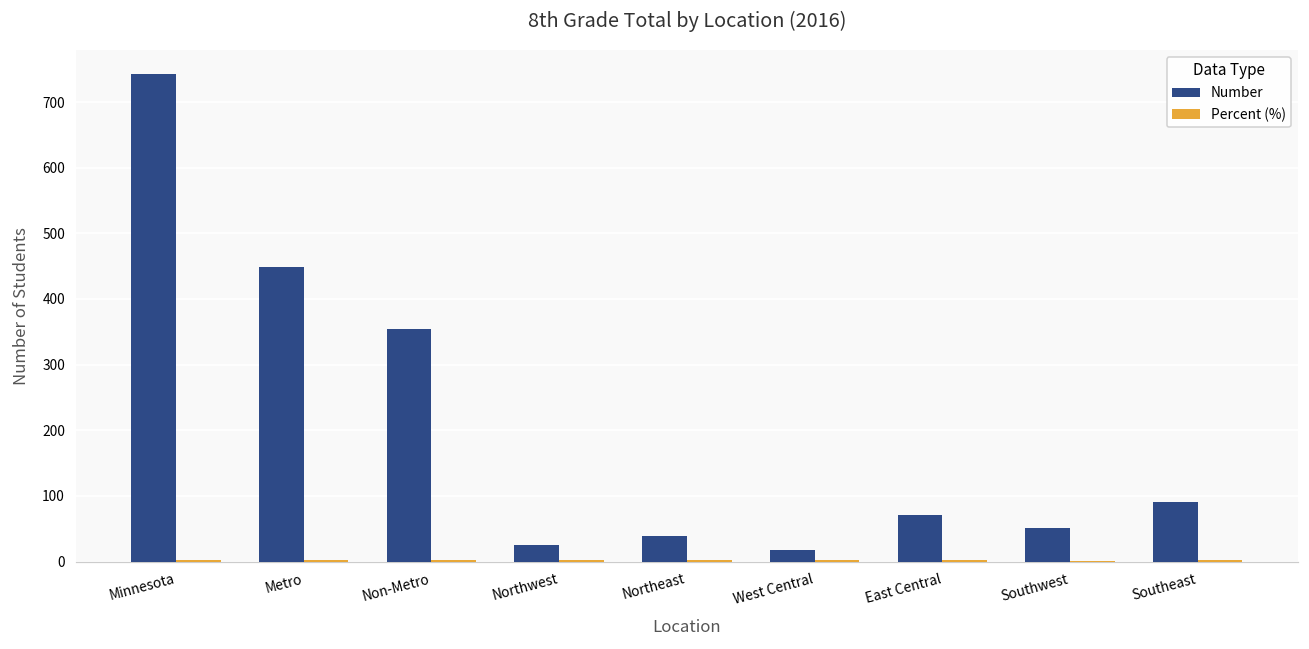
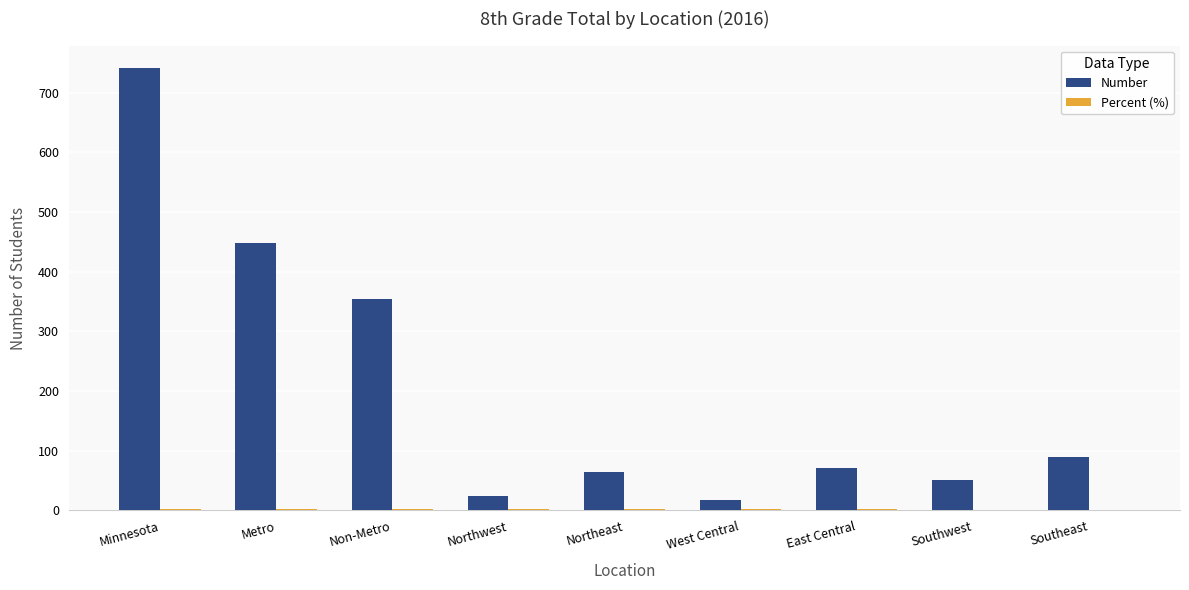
  {
    "Number": {
      "Minnesota": 740,
      "Metro": 450,
      "Non-Metro": 350,
      "Northwest": 30,
-     "Northeast": 40,
+     "Northeast": 60,
      "West Central": 20,
      "East Central": 70,
      "Southwest": 50,
      "Southeast": 90
    }
  }
